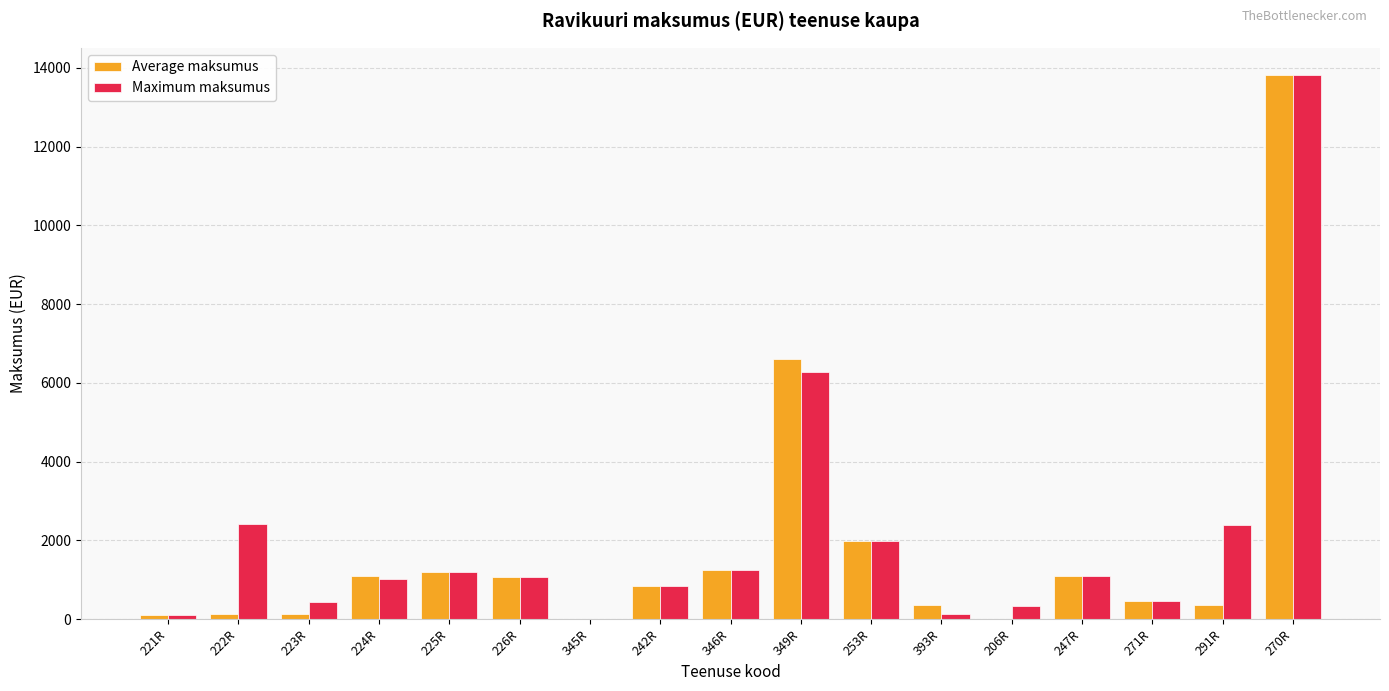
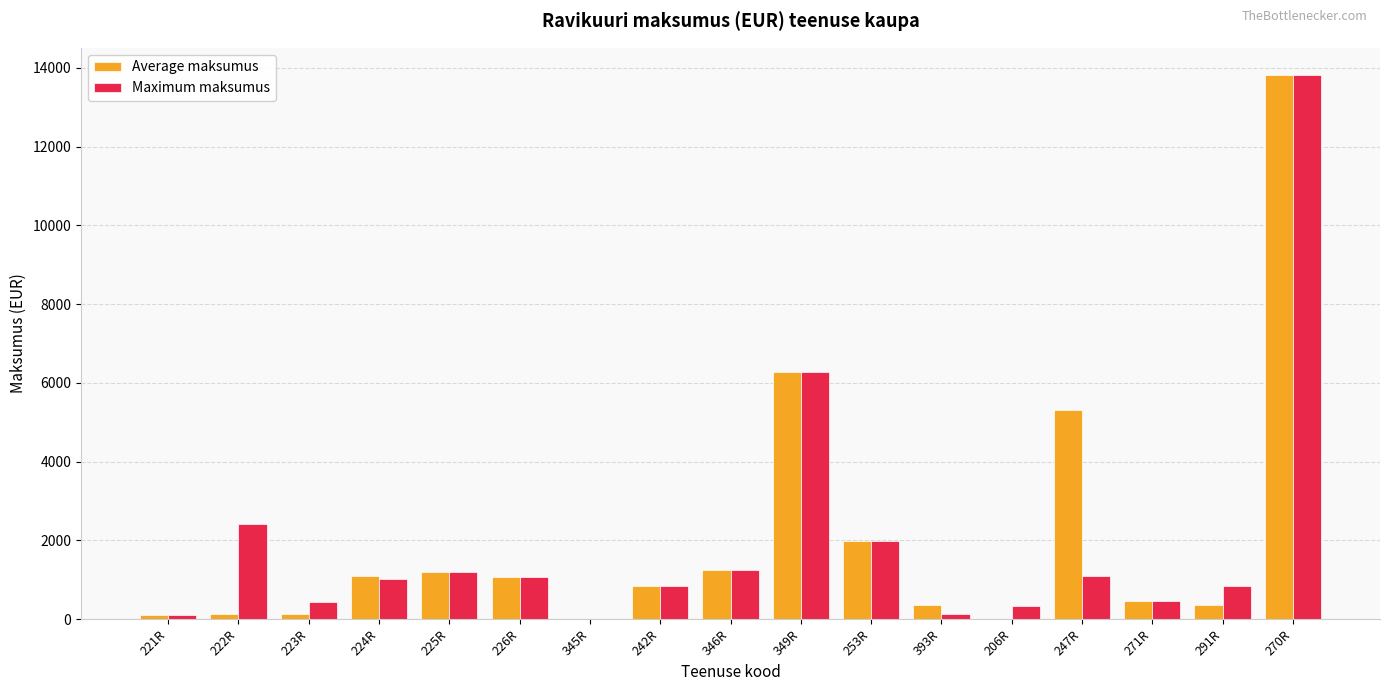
  {
    "Average maksumus": {
      "221R": 100,
      "222R": 100,
      "223R": 100,
      "224R": 1100,
      "225R": 1200,
      "226R": 1100,
      "242R": 900,
      "346R": 1200,
-     "349R": 6600,
+     "349R": 6300,
      "253R": 2000,
      "393R": 400,
-     "247R": 1100,
+     "247R": 5300,
      "271R": 500,
      "291R": 400,
      "270R": 13800
    },
    "Maximum maksumus": {
      "221R": 100,
      "222R": 2400,
      "223R": 400,
      "224R": 1000,
      "225R": 1200,
      "226R": 1100,
      "242R": 900,
      "346R": 1200,
      "349R": 6300,
      "253R": 2000,
      "393R": 100,
      "206R": 300,
      "247R": 1100,
      "271R": 500,
-     "291R": 2400,
+     "291R": 800,
      "270R": 13800
    }
  }
